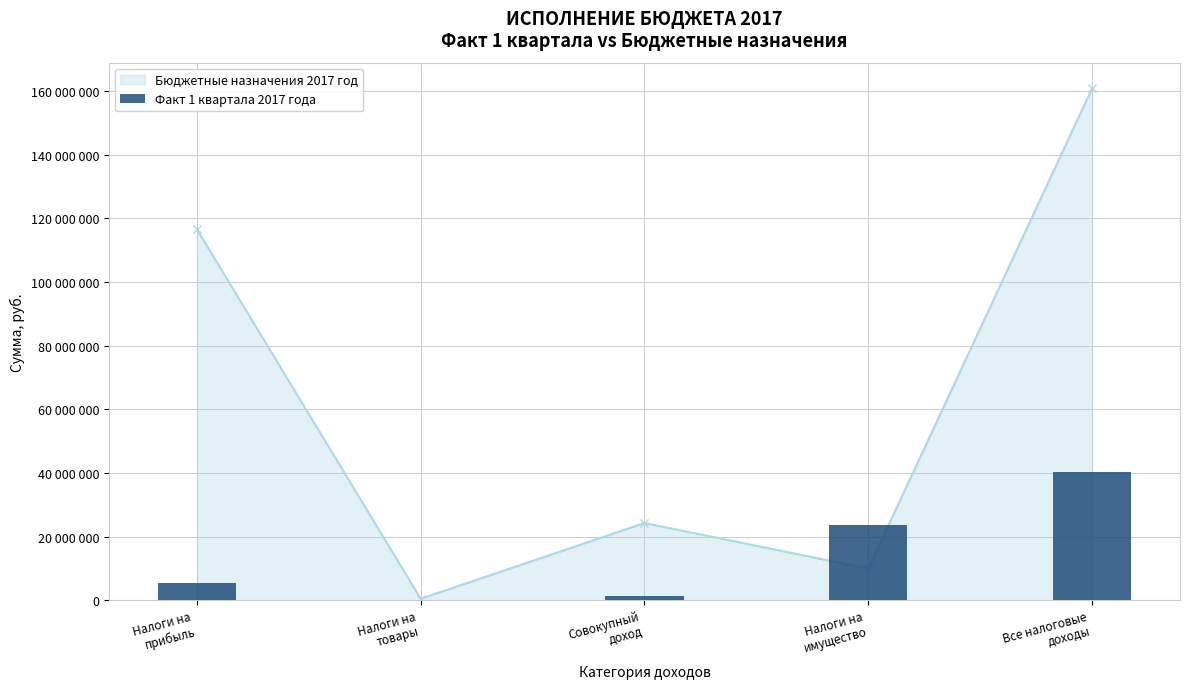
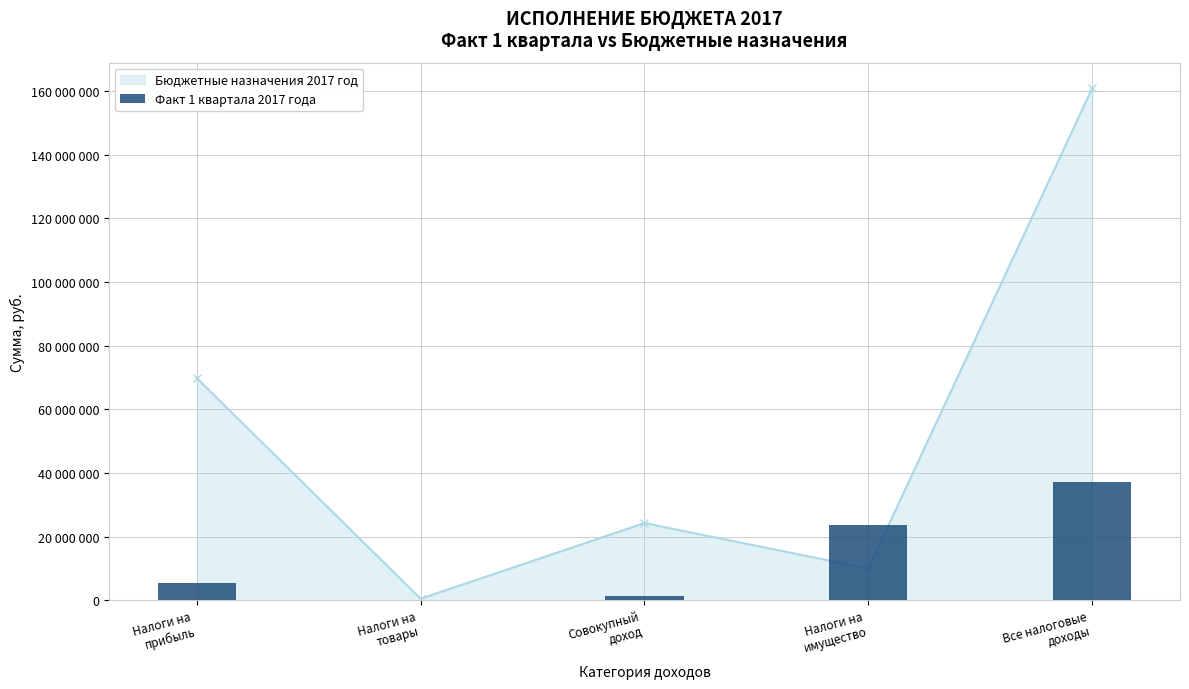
  {
    "Бюджетные назначения 2017 год": {
-     "Налоги на прибыль": 117000000,
+     "Налоги на прибыль": 70000000,
      "Налоги на товары": 0,
      "Совокупный доход": 24000000,
      "Налоги на имущество": 10000000,
      "Все налоговые доходы": 161000000
    },
    "Факт 1 квартала 2017 года": {
      "Налоги на прибыль": 5000000,
      "Совокупный доход": 1000000,
      "Налоги на имущество": 24000000,
-     "Все налоговые доходы": 40000000
+     "Все налоговые доходы": 37000000
    }
  }
